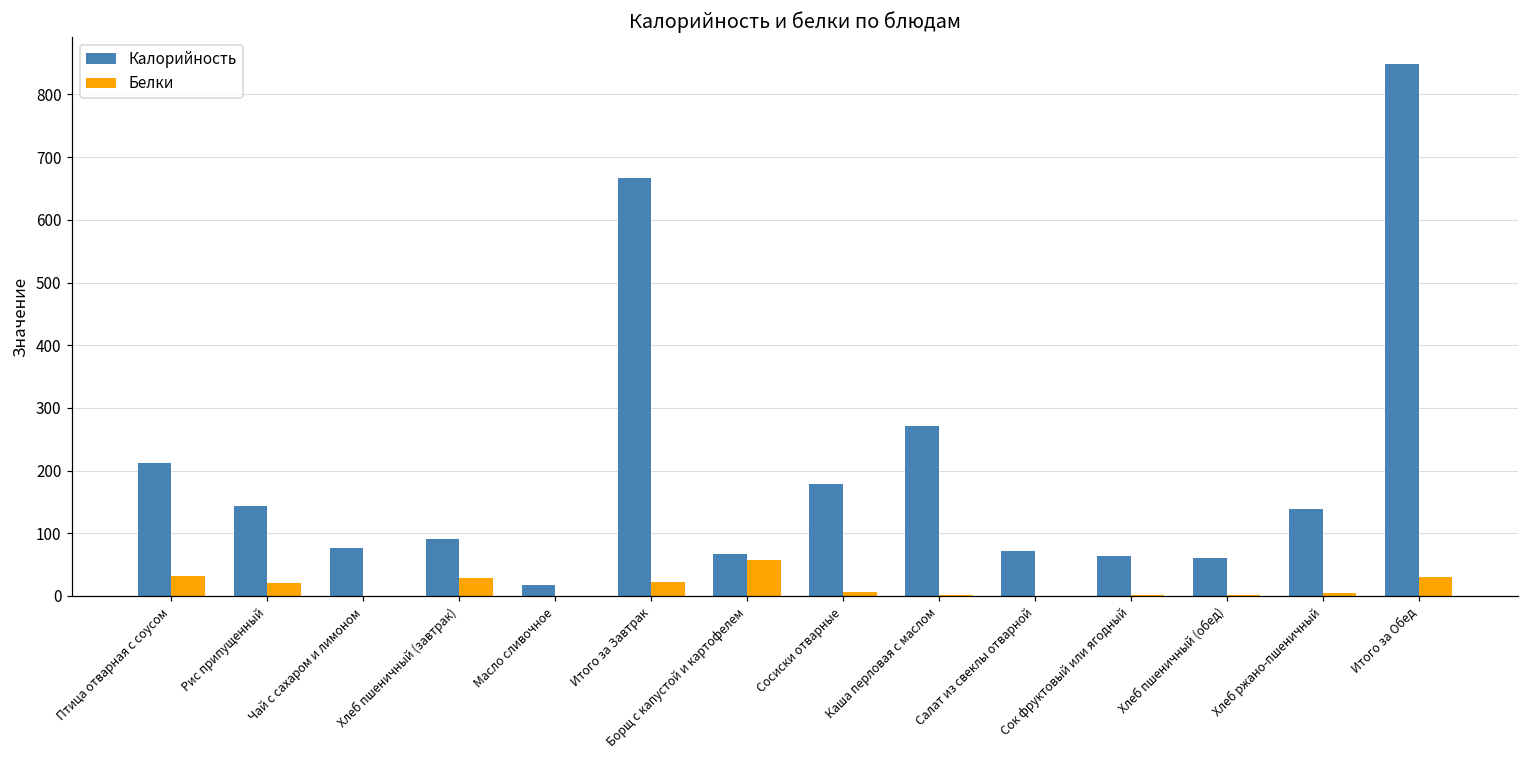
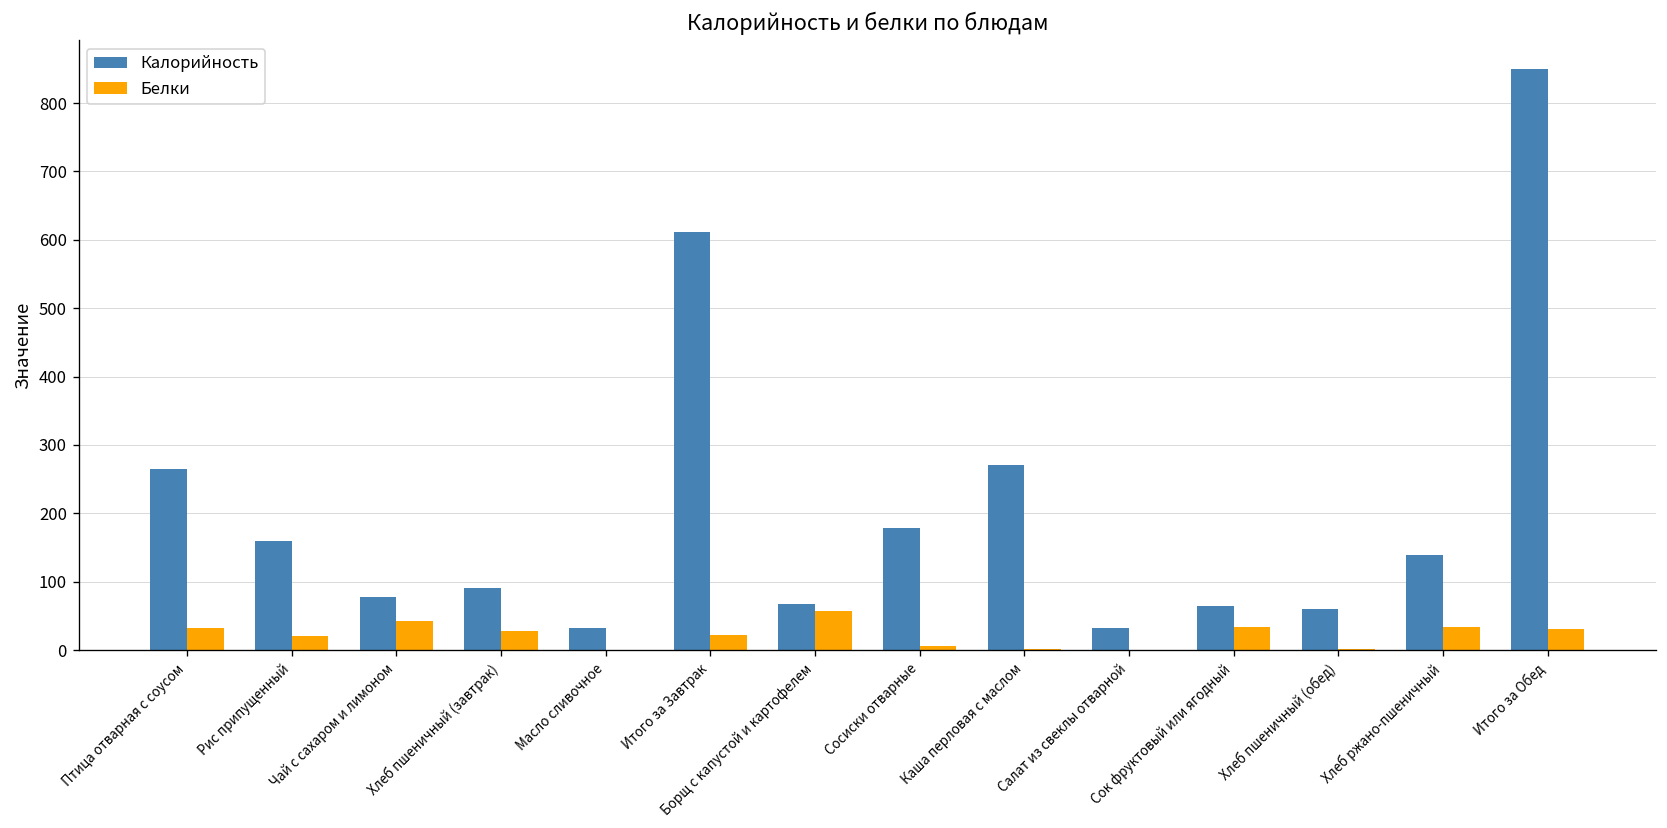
  {
    "Калорийность": {
-     "Птица отварная с соусом": 210,
-     "Рис припущенный": 140,
+     "Птица отварная с соусом": 260,
+     "Рис припущенный": 160,
      "Чай с сахаром и лимоном": 80,
      "Хлеб пшеничный (завтрак)": 90,
-     "Масло сливочное": 20,
-     "Итого за Завтрак": 670,
+     "Масло сливочное": 30,
+     "Итого за Завтрак": 610,
      "Борщ с капустой и картофелем": 70,
      "Сосиски отварные": 180,
      "Каша перловая с маслом": 270,
-     "Салат из свеклы отварной": 70,
+     "Салат из свеклы отварной": 30,
      "Сок фруктовый или ягодный": 60,
      "Хлеб пшеничный (обед)": 60,
      "Хлеб ржано-пшеничный": 140,
      "Итого за Обед": 850
    },
    "Белки": {
      "Птица отварная с соусом": 30,
      "Рис припущенный": 20,
-     "Чай с сахаром и лимоном": 0,
+     "Чай с сахаром и лимоном": 40,
      "Хлеб пшеничный (завтрак)": 30,
      "Итого за Завтрак": 20,
      "Борщ с капустой и картофелем": 60,
      "Сосиски отварные": 10,
-     "Сок фруктовый или ягодный": 0,
-     "Хлеб ржано-пшеничный": 0,
+     "Сок фруктовый или ягодный": 30,
+     "Хлеб ржано-пшеничный": 30,
      "Итого за Обед": 30
    }
  }
